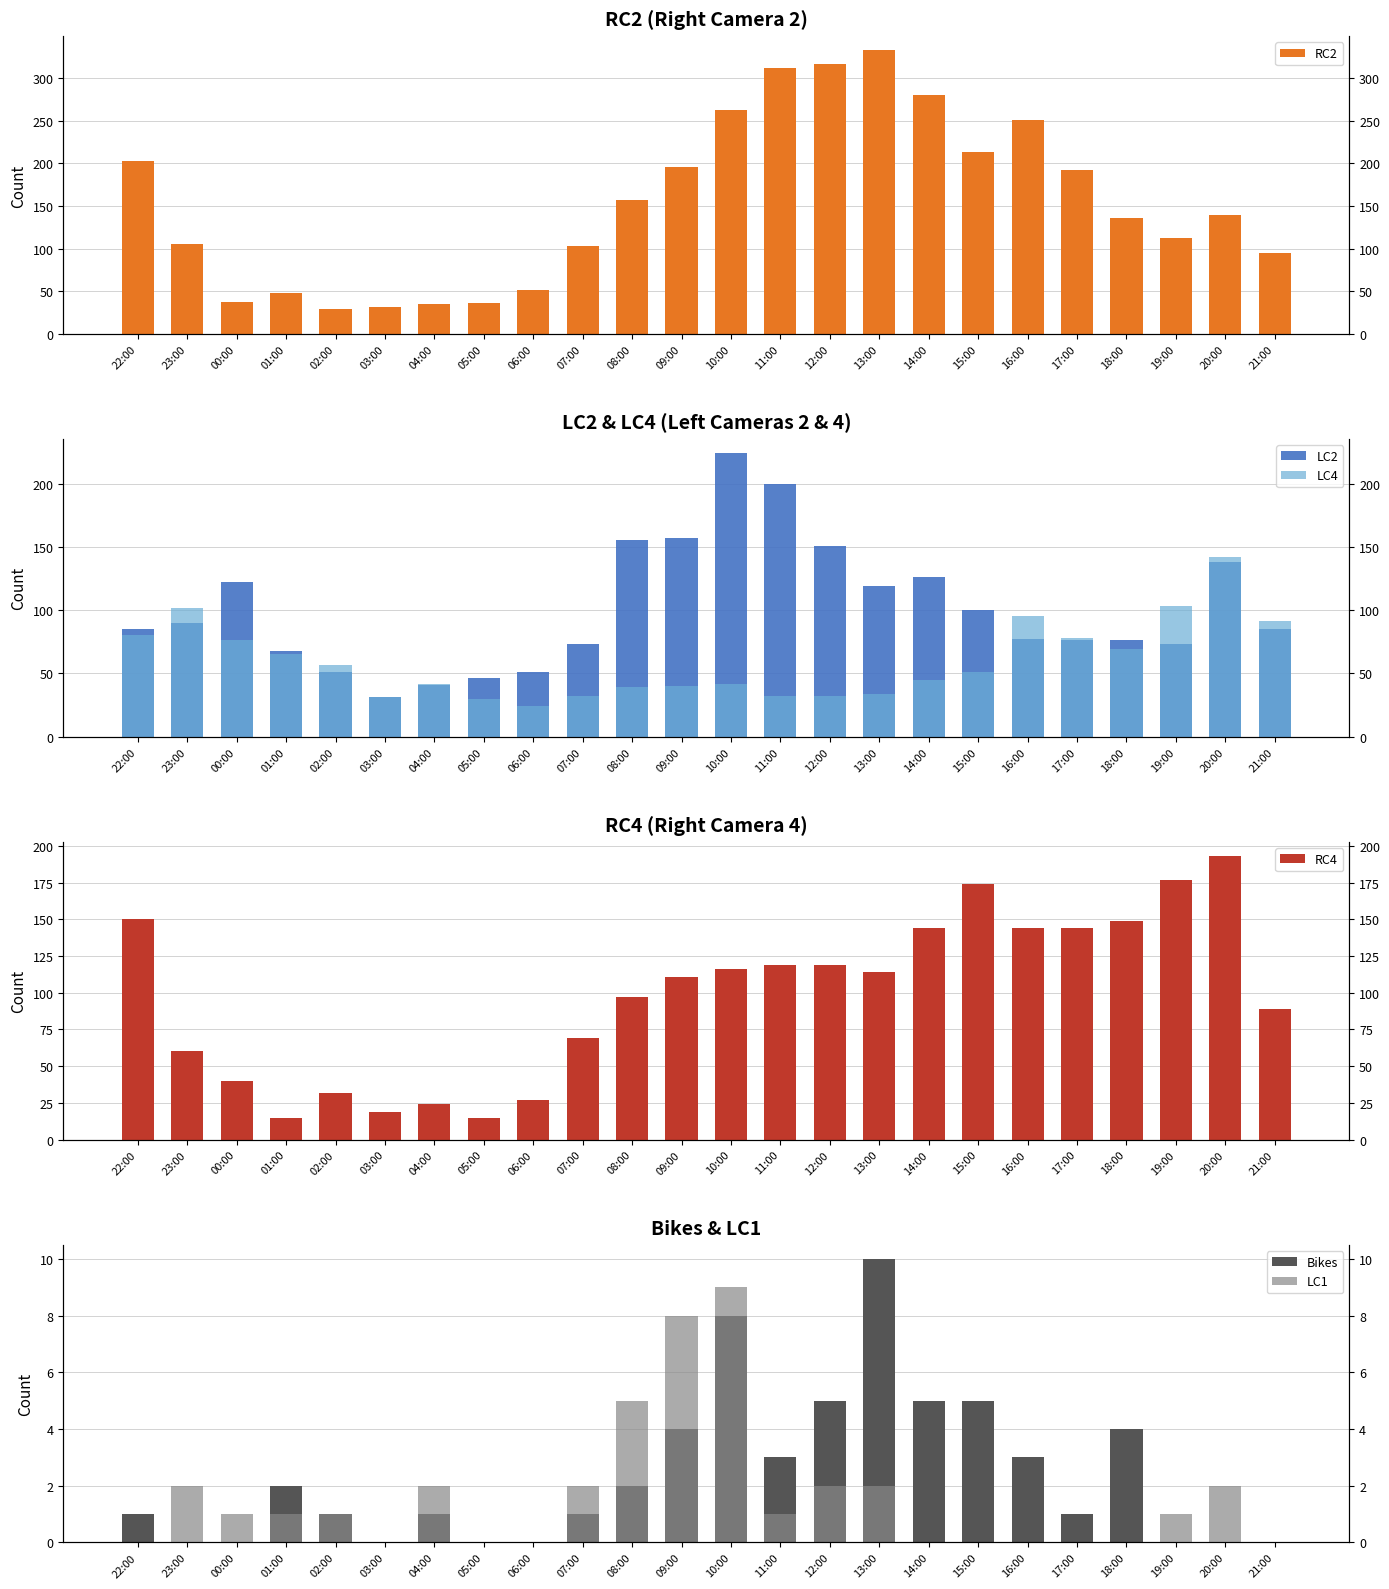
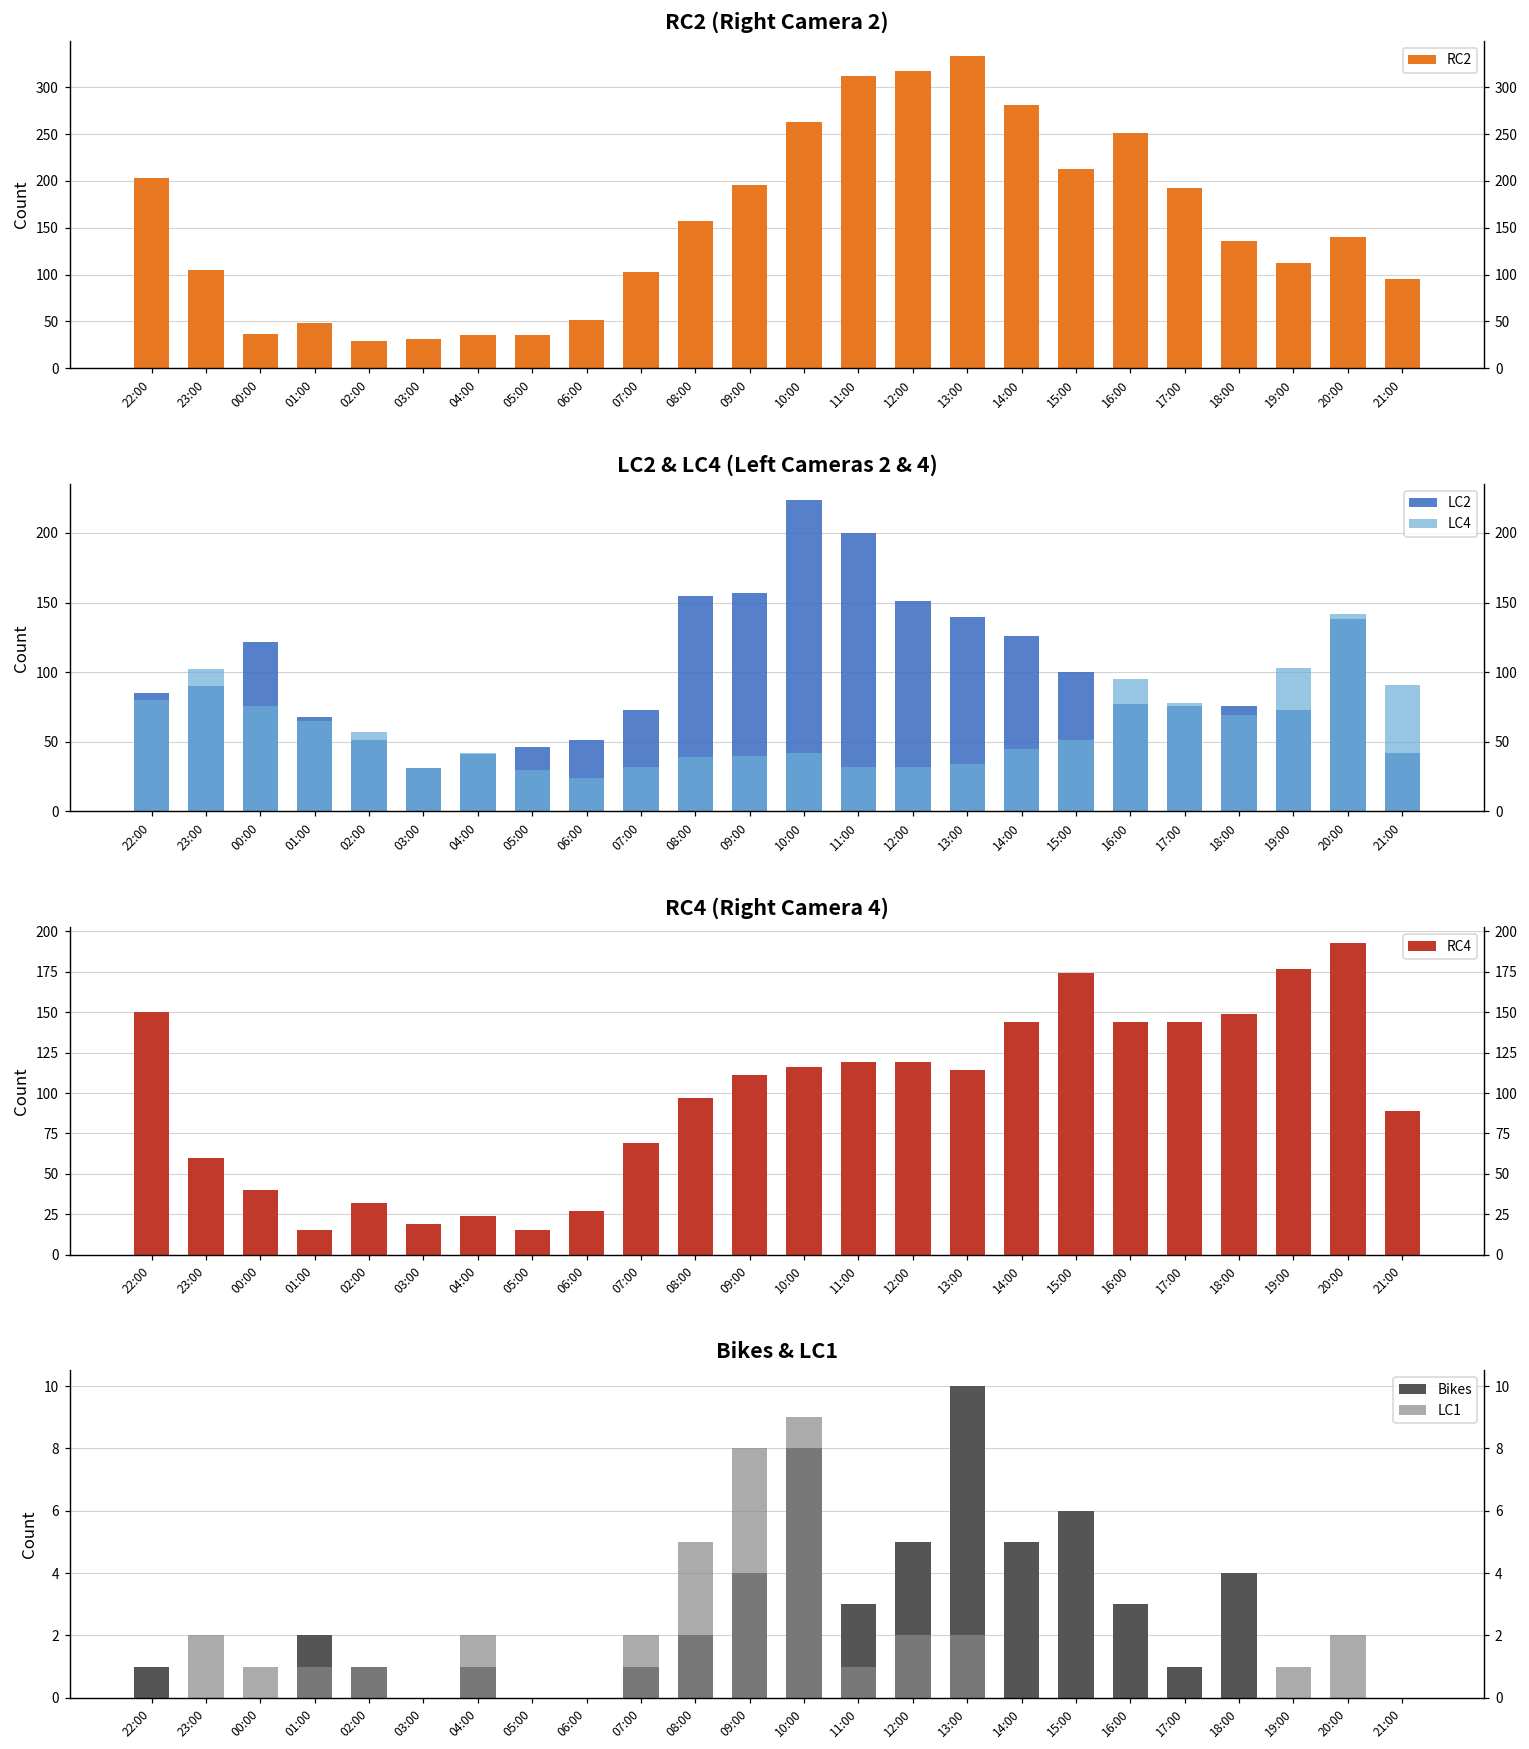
  {
    "RC2 (Right Camera 2)": {
      "22:00": 200,
      "23:00": 110,
      "00:00": 40,
      "01:00": 50,
      "02:00": 30,
      "03:00": 30,
      "04:00": 40,
      "05:00": 40,
      "06:00": 50,
      "07:00": 100,
      "08:00": 160,
      "09:00": 200,
      "10:00": 260,
      "11:00": 310,
      "12:00": 320,
      "13:00": 330,
      "14:00": 280,
      "15:00": 210,
      "16:00": 250,
      "17:00": 190,
      "18:00": 140,
      "19:00": 110,
      "20:00": 140,
      "21:00": 100
    },
    "LC2 & LC4 (Left Cameras 2 & 4)": {
      "LC2": {
        "22:00": 85,
        "00:00": 122,
        "01:00": 68,
        "03:00": 31,
        "04:00": 41,
        "05:00": 46,
        "06:00": 51,
        "07:00": 73,
        "08:00": 155,
        "09:00": 157,
        "10:00": 224,
        "11:00": 200,
        "12:00": 151,
-       "13:00": 119,
+       "13:00": 140,
        "14:00": 126,
        "15:00": 100,
        "18:00": 76,
-       "21:00": 85
+       "21:00": 42
      },
      "LC4": {
        "23:00": 102,
        "02:00": 57,
        "03:00": 31,
        "04:00": 42,
        "16:00": 95,
        "17:00": 78,
        "19:00": 103,
        "20:00": 142,
        "21:00": 91
      }
    },
    "RC4 (Right Camera 4)": {
      "22:00": 150,
      "23:00": 60,
      "00:00": 40,
      "01:00": 15,
      "02:00": 32,
      "03:00": 19,
      "04:00": 24,
      "05:00": 15,
      "06:00": 27,
      "07:00": 69,
      "08:00": 97,
      "09:00": 111,
      "10:00": 116,
      "11:00": 119,
      "12:00": 119,
      "13:00": 114,
      "14:00": 144,
      "15:00": 174,
      "16:00": 144,
      "17:00": 144,
      "18:00": 149,
      "19:00": 177,
      "20:00": 193,
      "21:00": 89
    },
    "Bikes & LC1": {
      "Bikes": {
        "22:00": 1,
        "23:00": 0,
        "00:00": 0,
        "01:00": 2,
        "02:00": 1,
        "03:00": 0,
        "05:00": 0,
        "06:00": 0,
        "11:00": 3,
        "12:00": 5,
        "13:00": 10,
        "14:00": 5,
-       "15:00": 5,
+       "15:00": 6,
        "16:00": 3,
        "17:00": 1,
        "18:00": 4,
        "19:00": 0,
        "20:00": 0,
        "21:00": 0
      },
      "LC1": {
        "22:00": 0,
        "23:00": 2,
        "00:00": 1,
        "02:00": 1,
        "03:00": 0,
        "04:00": 2,
        "05:00": 0,
        "06:00": 0,
        "07:00": 2,
        "08:00": 5,
        "09:00": 8,
        "10:00": 9,
        "14:00": 0,
        "15:00": 0,
        "16:00": 0,
        "17:00": 0,
        "18:00": 0,
        "19:00": 1,
        "20:00": 2,
        "21:00": 0
      }
    }
  }
